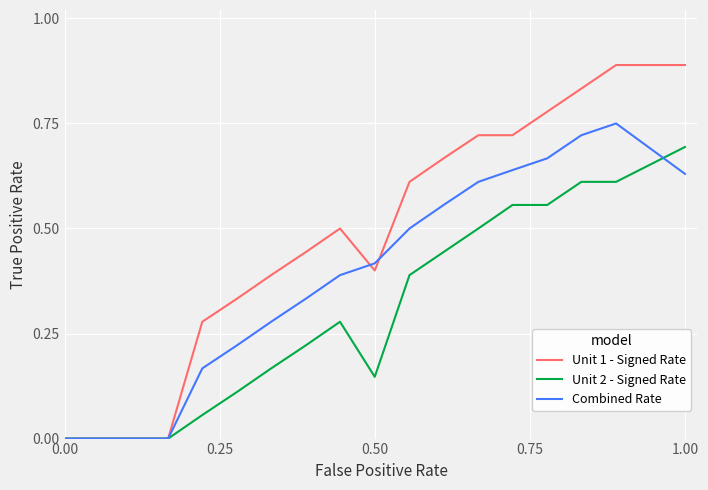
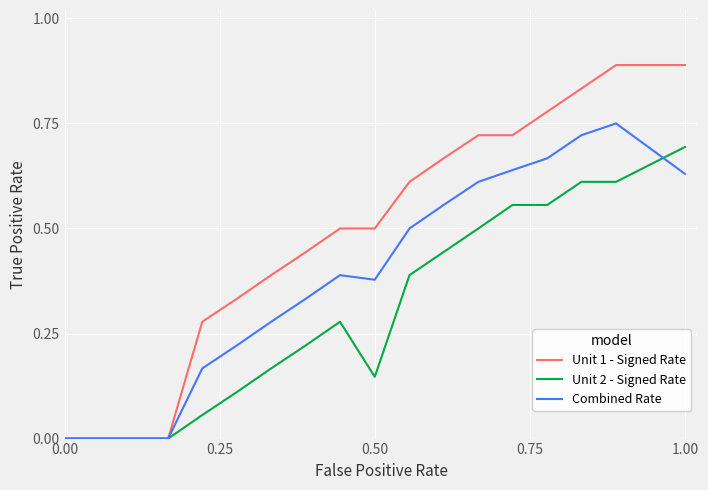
  {
    "Unit 1 - Signed Rate": {
-     "0.50": 0.4,
+     "0.50": 0.5,
      "1.00": 0.89
    },
    "Unit 2 - Signed Rate": {
      "0.50": 0.15,
      "1.00": 0.69
    },
    "Combined Rate": {
-     "0.50": 0.42,
+     "0.50": 0.38,
      "1.00": 0.63
    }
  }
